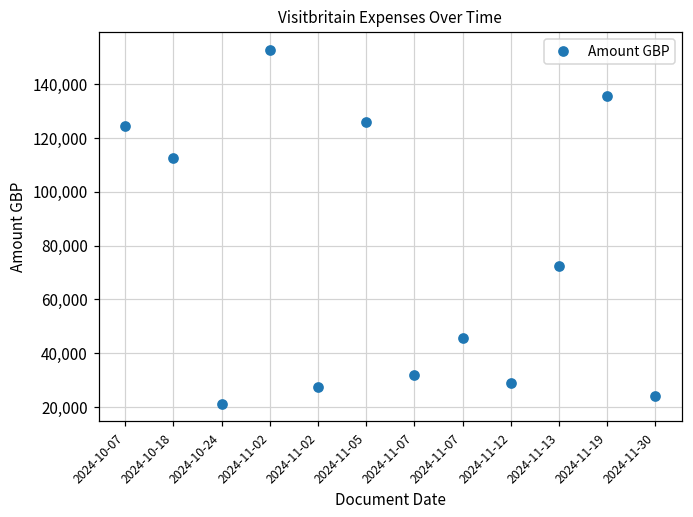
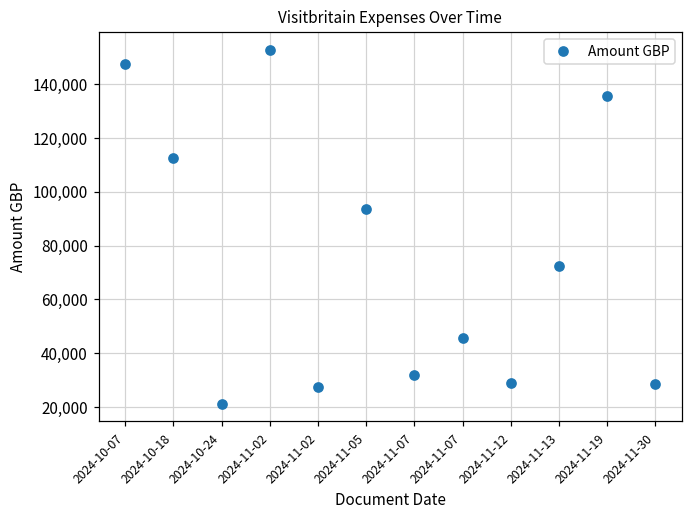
  {
-   "2024-10-07": "124,000",
+   "2024-10-07": "148,000",
    "2024-10-18": "113,000",
    "2024-10-24": "21,000",
-   "2024-11-05": "126,000",
+   "2024-11-05": "94,000",
    "2024-11-12": "29,000",
    "2024-11-13": "72,000",
    "2024-11-19": "136,000",
-   "2024-11-30": "24,000"
+   "2024-11-30": "29,000"
  }
